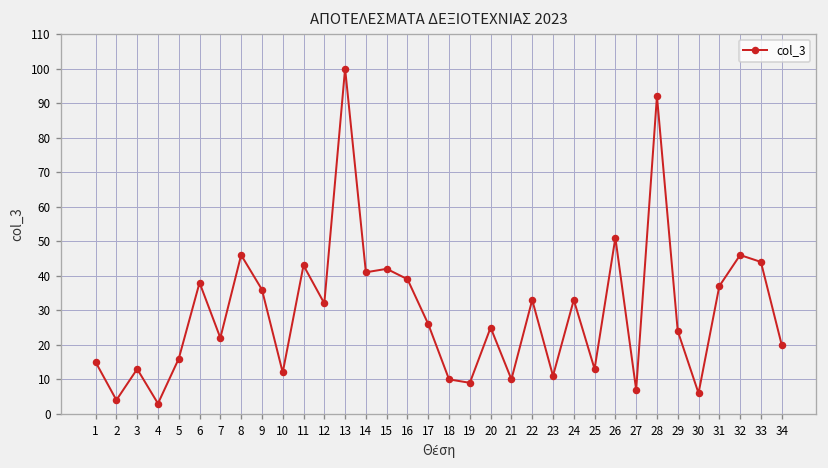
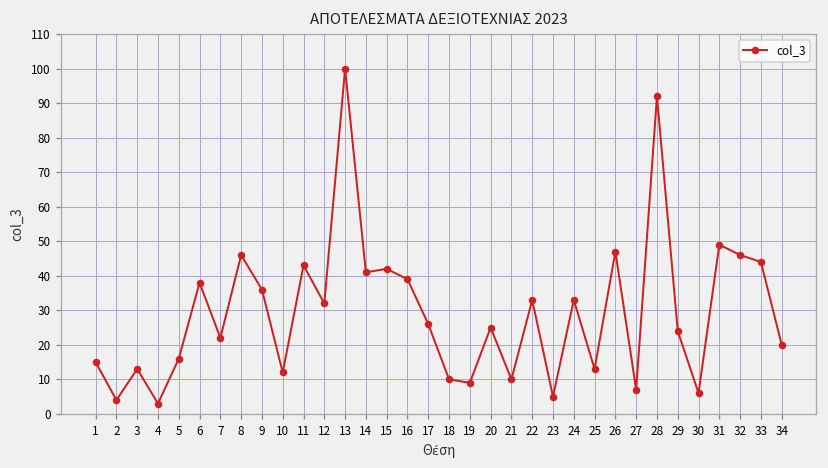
  {
    "1": 15,
    "2": 4,
    "3": 13,
    "4": 3,
    "5": 16,
    "6": 38,
    "7": 22,
    "8": 46,
    "9": 36,
    "10": 12,
    "11": 43,
    "12": 32,
    "13": 100,
    "14": 41,
    "15": 42,
    "16": 39,
    "17": 26,
    "18": 10,
    "19": 9,
    "20": 25,
    "21": 10,
    "22": 33,
-   "23": 11,
+   "23": 5,
    "24": 33,
    "25": 13,
-   "26": 51,
+   "26": 47,
    "27": 7,
    "28": 92,
    "29": 24,
    "30": 6,
-   "31": 37,
+   "31": 49,
    "32": 46,
    "33": 44,
    "34": 20
  }
